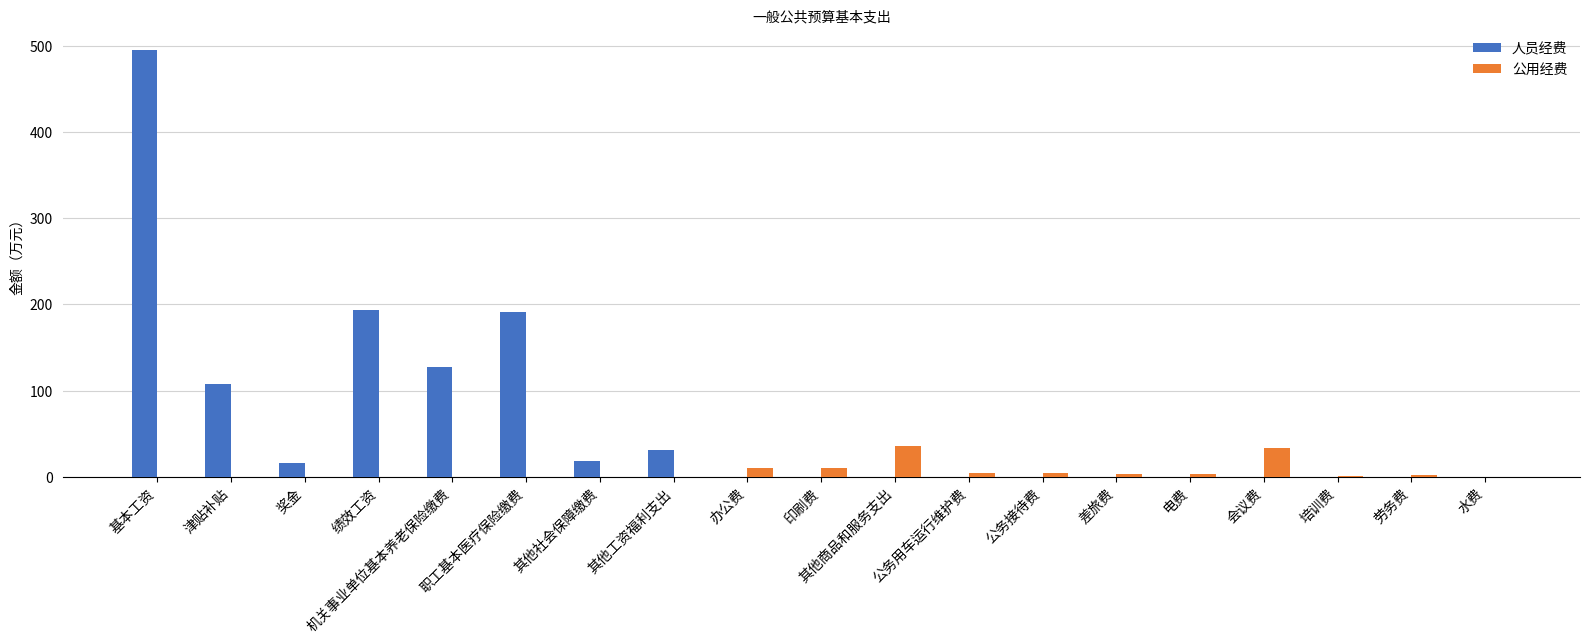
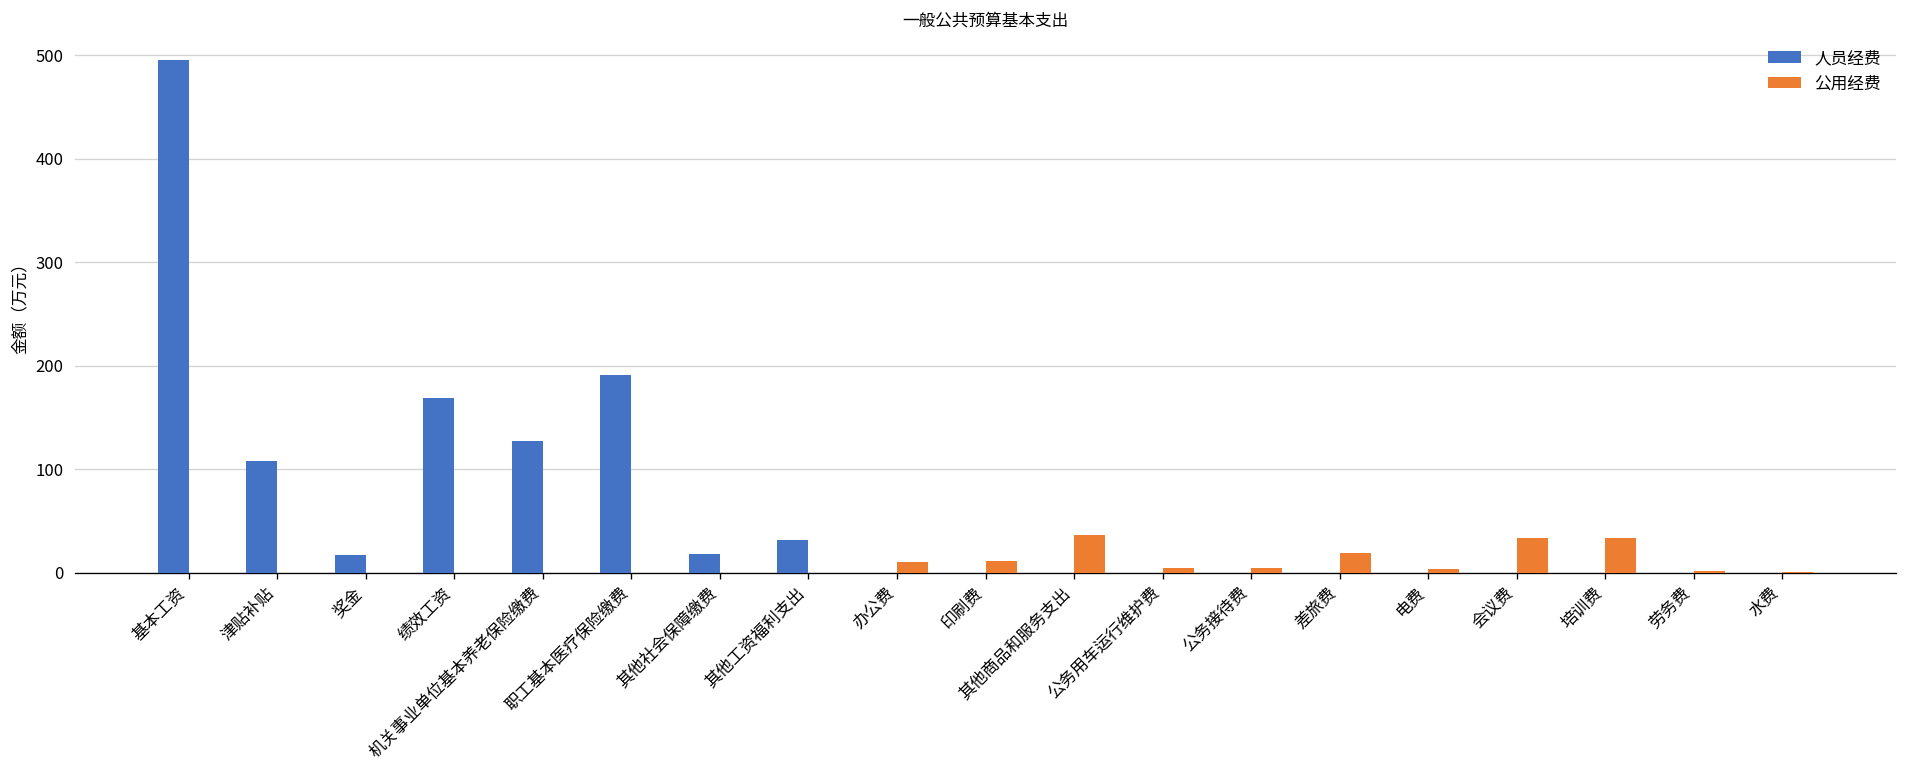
  {
    "人员经费": {
      "基本工资": 490,
      "津贴补贴": 110,
      "奖金": 20,
-     "绩效工资": 190,
+     "绩效工资": 170,
      "机关事业单位基本养老保险缴费": 130,
      "职工基本医疗保险缴费": 190,
      "其他社会保障缴费": 20,
      "其他工资福利支出": 30,
      "办公费": 0,
      "印刷费": 0,
      "其他商品和服务支出": 0,
      "公务用车运行维护费": 0,
      "公务接待费": 0,
      "差旅费": 0,
      "电费": 0,
      "会议费": 0,
      "培训费": 0,
      "劳务费": 0,
      "水费": 0
    },
    "公用经费": {
      "基本工资": 0,
      "津贴补贴": 0,
      "奖金": 0,
      "绩效工资": 0,
      "机关事业单位基本养老保险缴费": 0,
      "职工基本医疗保险缴费": 0,
      "其他社会保障缴费": 0,
      "其他工资福利支出": 0,
      "办公费": 10,
      "印刷费": 10,
      "其他商品和服务支出": 40,
      "公务用车运行维护费": 0,
      "公务接待费": 0,
-     "差旅费": 0,
+     "差旅费": 20,
      "电费": 0,
      "会议费": 30,
-     "培训费": 0
+     "培训费": 30
    }
  }
